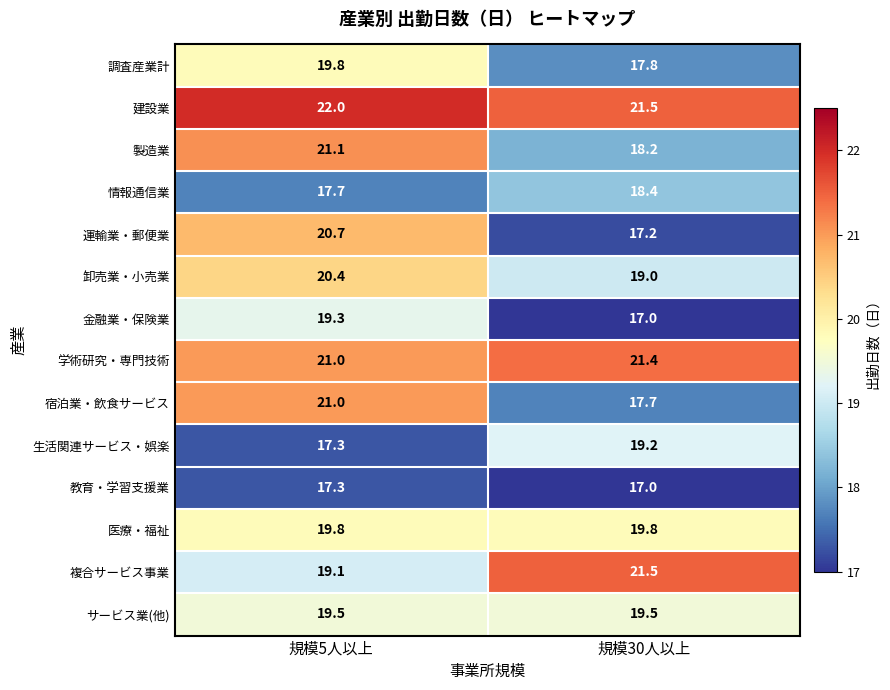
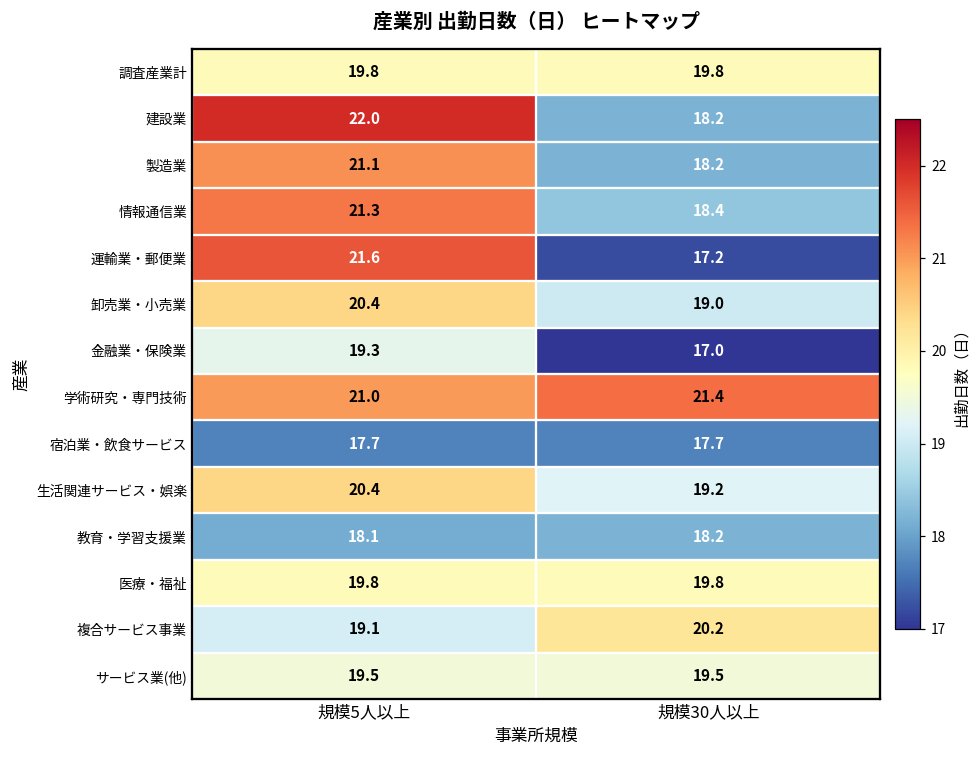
  {
    "調査産業計": {
      "規模5人以上": 19.8,
-     "規模30人以上": 17.8
+     "規模30人以上": 19.8
    },
    "建設業": {
      "規模5人以上": 22.0,
-     "規模30人以上": 21.5
+     "規模30人以上": 18.2
    },
    "製造業": {
      "規模5人以上": 21.1,
      "規模30人以上": 18.2
    },
    "情報通信業": {
-     "規模5人以上": 17.7,
+     "規模5人以上": 21.3,
      "規模30人以上": 18.4
    },
    "運輸業・郵便業": {
-     "規模5人以上": 20.7,
+     "規模5人以上": 21.6,
      "規模30人以上": 17.2
    },
    "卸売業・小売業": {
      "規模5人以上": 20.4,
      "規模30人以上": 19.0
    },
    "金融業・保険業": {
      "規模5人以上": 19.3,
      "規模30人以上": 17.0
    },
    "学術研究・専門技術": {
      "規模5人以上": 21.0,
      "規模30人以上": 21.4
    },
    "宿泊業・飲食サービス": {
-     "規模5人以上": 21.0,
+     "規模5人以上": 17.7,
      "規模30人以上": 17.7
    },
    "生活関連サービス・娯楽": {
-     "規模5人以上": 17.3,
+     "規模5人以上": 20.4,
      "規模30人以上": 19.2
    },
    "教育・学習支援業": {
-     "規模5人以上": 17.3,
-     "規模30人以上": 17.0
+     "規模5人以上": 18.1,
+     "規模30人以上": 18.2
    },
    "医療・福祉": {
      "規模5人以上": 19.8,
      "規模30人以上": 19.8
    },
    "複合サービス事業": {
      "規模5人以上": 19.1,
-     "規模30人以上": 21.5
+     "規模30人以上": 20.2
    },
    "サービス業(他)": {
      "規模5人以上": 19.5,
      "規模30人以上": 19.5
    }
  }
